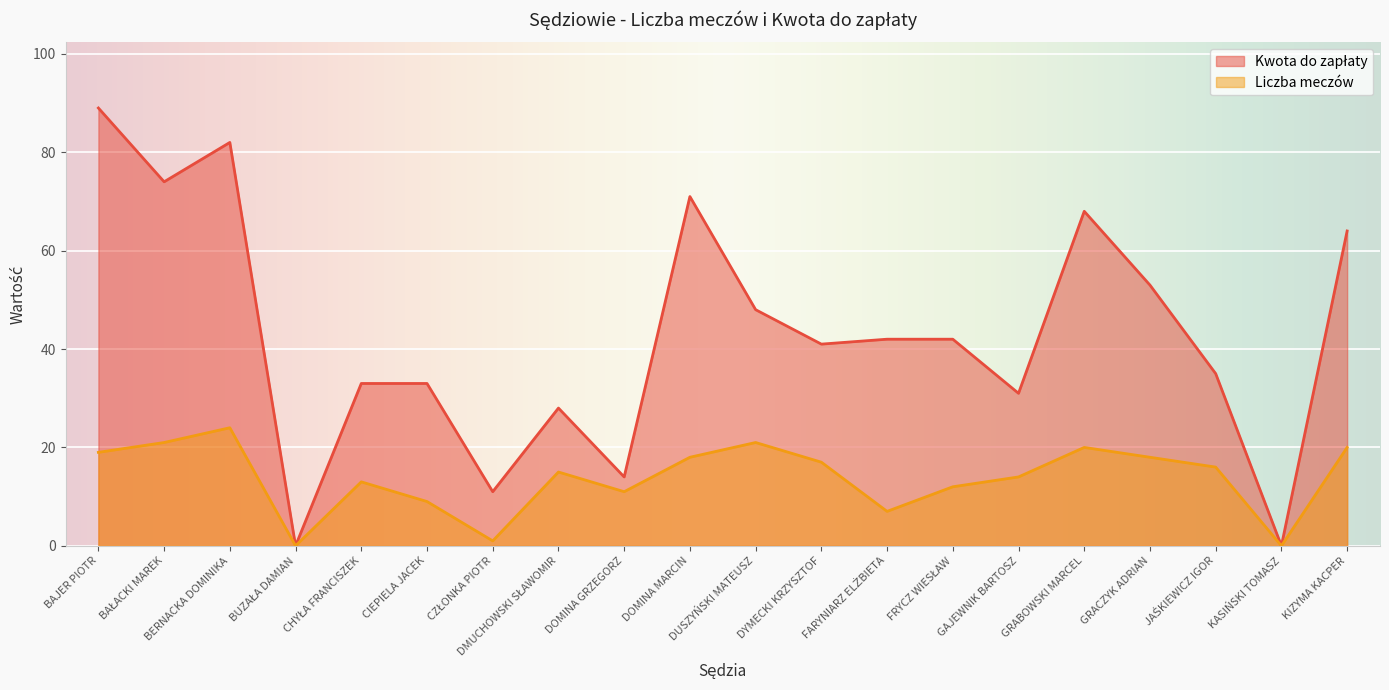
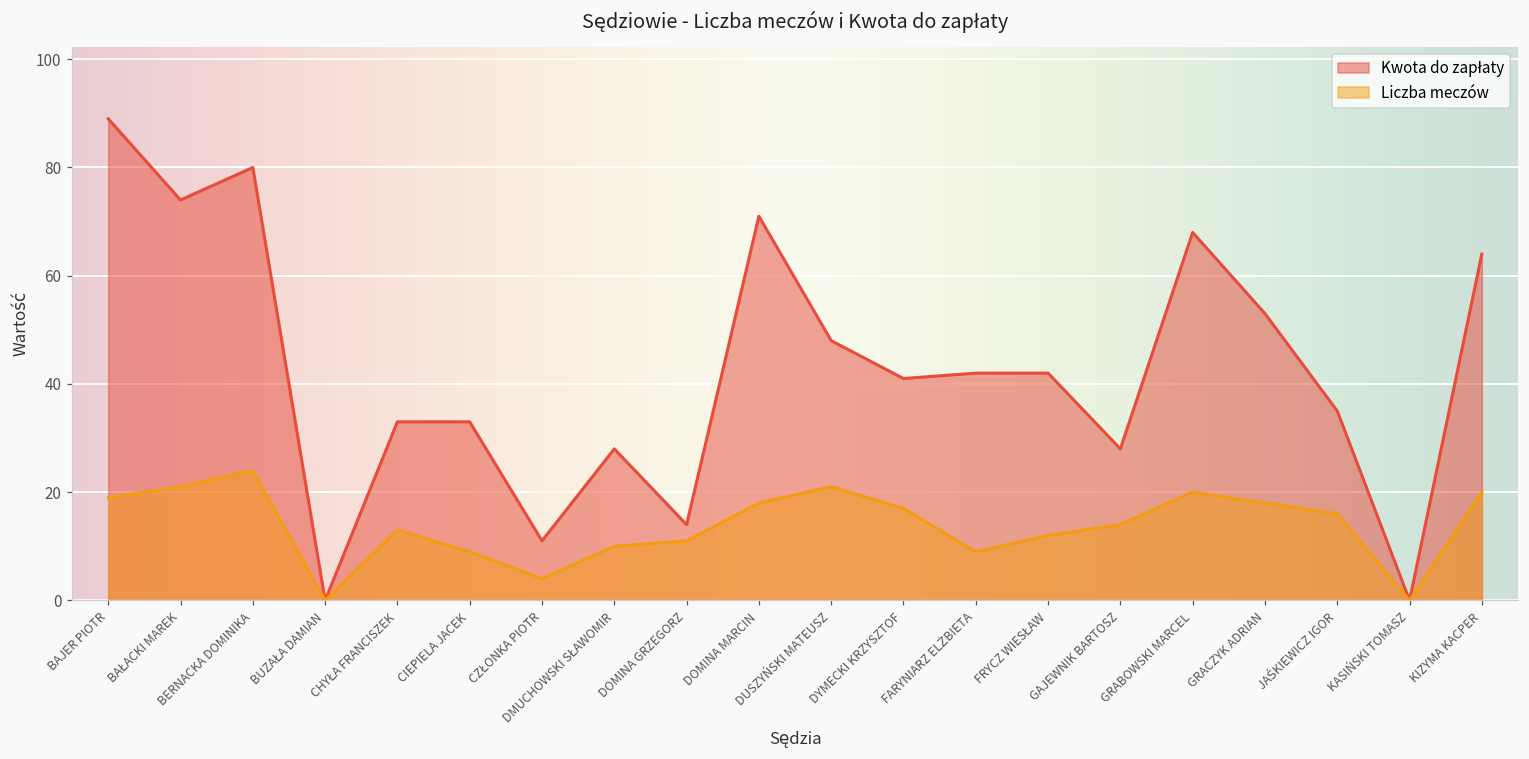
  {
    "Kwota do zapłaty": {
      "BAJER PIOTR": 89,
      "BAŁACKI MAREK": 74,
-     "BERNACKA DOMINIKA": 82,
+     "BERNACKA DOMINIKA": 80,
      "CHYŁA FRANCISZEK": 33,
      "CIEPIELA JACEK": 33,
      "CZŁONKA PIOTR": 11,
      "DMUCHOWSKI SŁAWOMIR": 28,
      "DOMINA GRZEGORZ": 14,
      "DOMINA MARCIN": 71,
      "DUSZYŃSKI MATEUSZ": 48,
      "DYMECKI KRZYSZTOF": 41,
      "FARYNIARZ ELŻBIETA": 42,
      "FRYCZ WIESŁAW": 42,
-     "GAJEWNIK BARTOSZ": 31,
+     "GAJEWNIK BARTOSZ": 28,
      "GRABOWSKI MARCEL": 68,
      "GRACZYK ADRIAN": 53,
      "JAŚKIEWICZ IGOR": 35,
      "KIZYMA KACPER": 64
    },
    "Liczba meczów": {
      "BAJER PIOTR": 19,
      "BAŁACKI MAREK": 21,
      "BERNACKA DOMINIKA": 24,
      "CHYŁA FRANCISZEK": 13,
      "CIEPIELA JACEK": 9,
-     "CZŁONKA PIOTR": 1,
-     "DMUCHOWSKI SŁAWOMIR": 15,
+     "CZŁONKA PIOTR": 4,
+     "DMUCHOWSKI SŁAWOMIR": 10,
      "DOMINA GRZEGORZ": 11,
      "DOMINA MARCIN": 18,
      "DUSZYŃSKI MATEUSZ": 21,
      "DYMECKI KRZYSZTOF": 17,
-     "FARYNIARZ ELŻBIETA": 7,
+     "FARYNIARZ ELŻBIETA": 9,
      "FRYCZ WIESŁAW": 12,
      "GAJEWNIK BARTOSZ": 14,
      "GRABOWSKI MARCEL": 20,
      "GRACZYK ADRIAN": 18,
      "JAŚKIEWICZ IGOR": 16,
      "KIZYMA KACPER": 20
    }
  }
